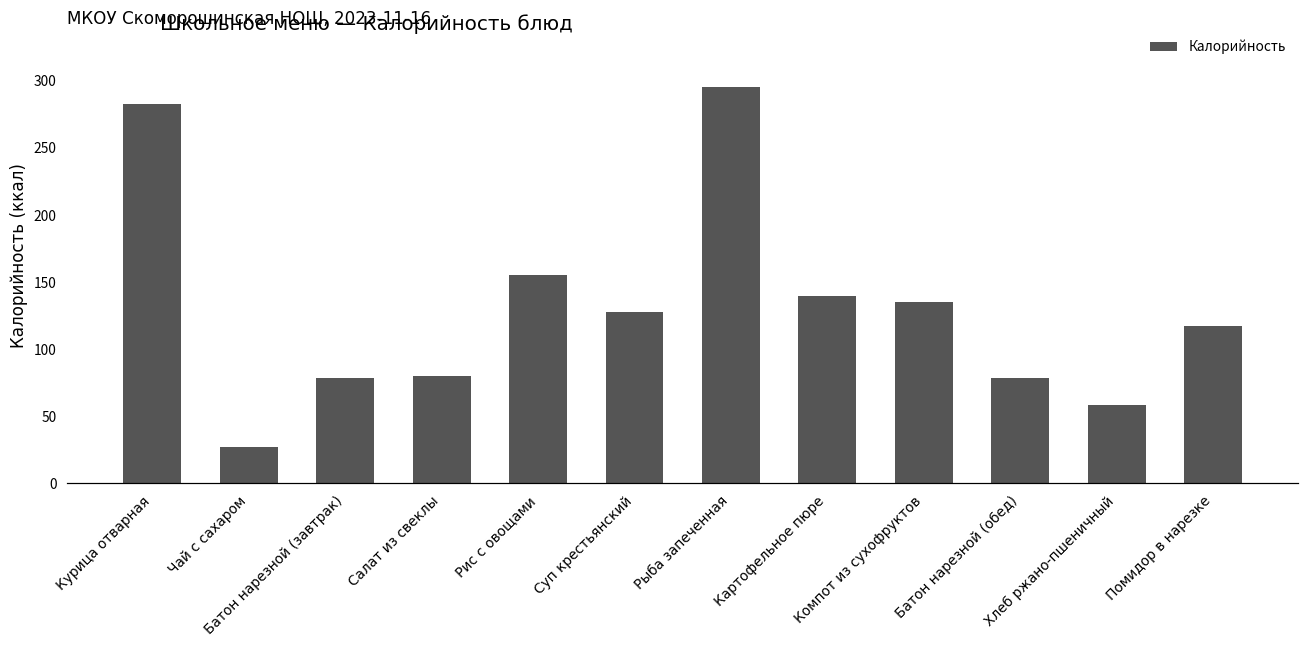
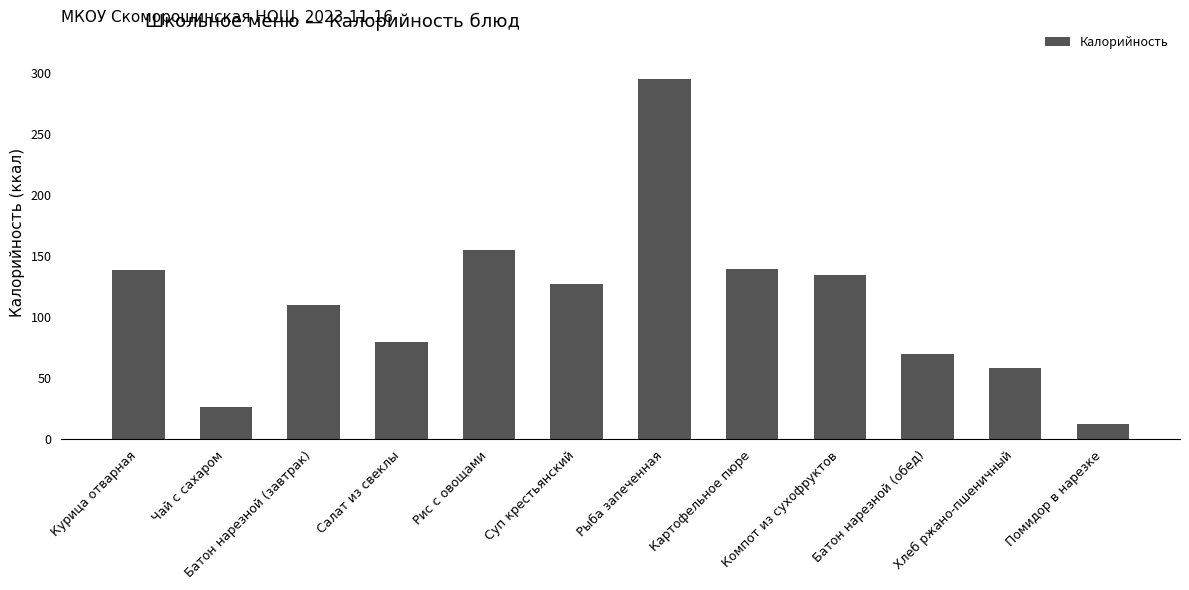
  {
-   "Курица отварная": 283,
+   "Курица отварная": 139,
    "Чай с сахаром": 27,
-   "Батон нарезной (завтрак)": 79,
+   "Батон нарезной (завтрак)": 110,
    "Салат из свеклы": 80,
    "Рис с овощами": 156,
    "Суп крестьянский": 127,
    "Рыба запеченная": 296,
    "Картофельное пюре": 139,
    "Компот из сухофруктов": 135,
-   "Батон нарезной (обед)": 79,
+   "Батон нарезной (обед)": 70,
    "Хлеб ржано-пшеничный": 59,
-   "Помидор в нарезке": 117
+   "Помидор в нарезке": 13
  }
